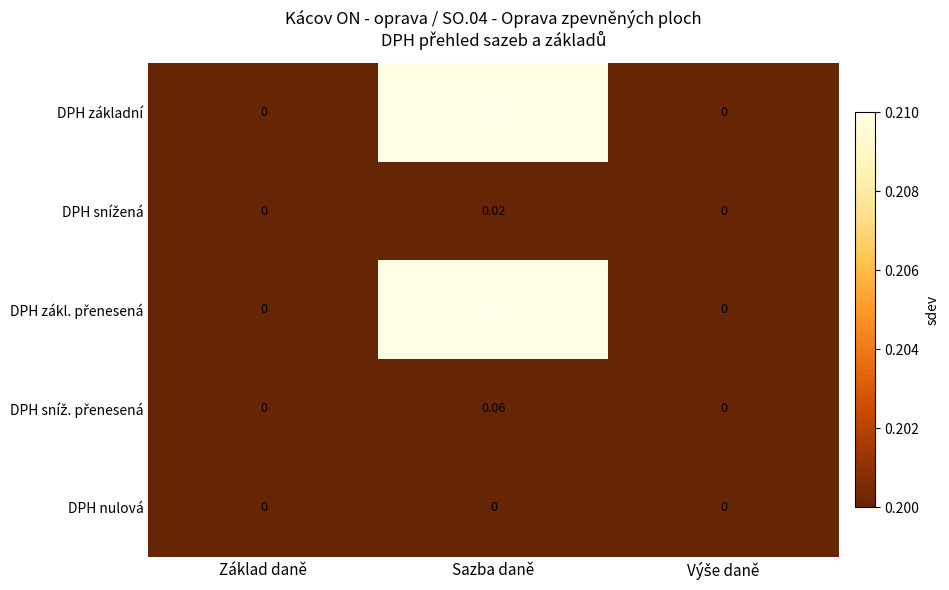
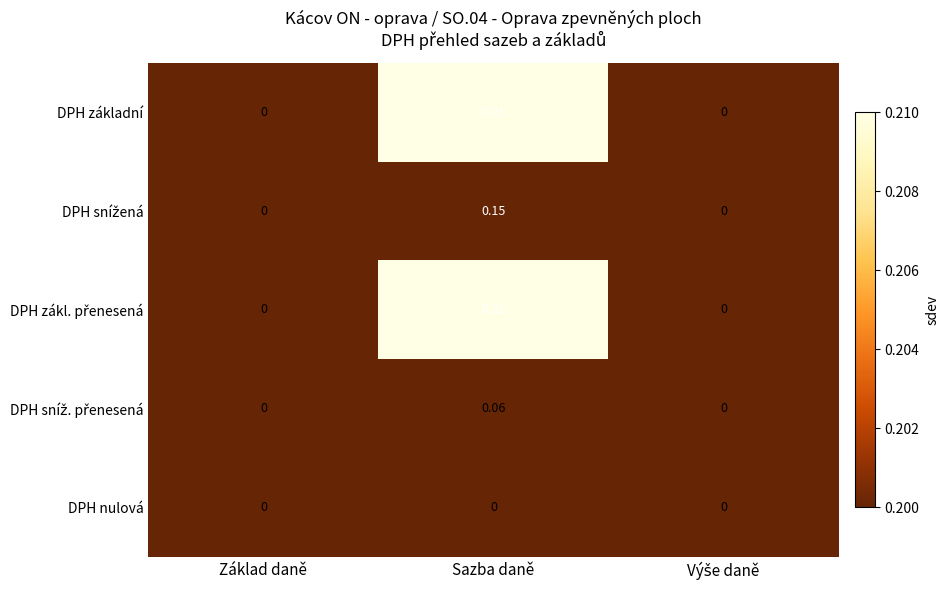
  {
    "DPH základní": {
      "Základ daně": 0,
      "Výše daně": 0
    },
    "DPH snížená": {
      "Základ daně": 0,
-     "Sazba daně": 0.02,
+     "Sazba daně": 0.15,
      "Výše daně": 0
    },
    "DPH zákl. přenesená": {
      "Základ daně": 0,
      "Výše daně": 0
    },
    "DPH sníž. přenesená": {
      "Základ daně": 0,
      "Sazba daně": 0.06,
      "Výše daně": 0
    },
    "DPH nulová": {
      "Základ daně": 0,
      "Sazba daně": 0,
      "Výše daně": 0
    }
  }
